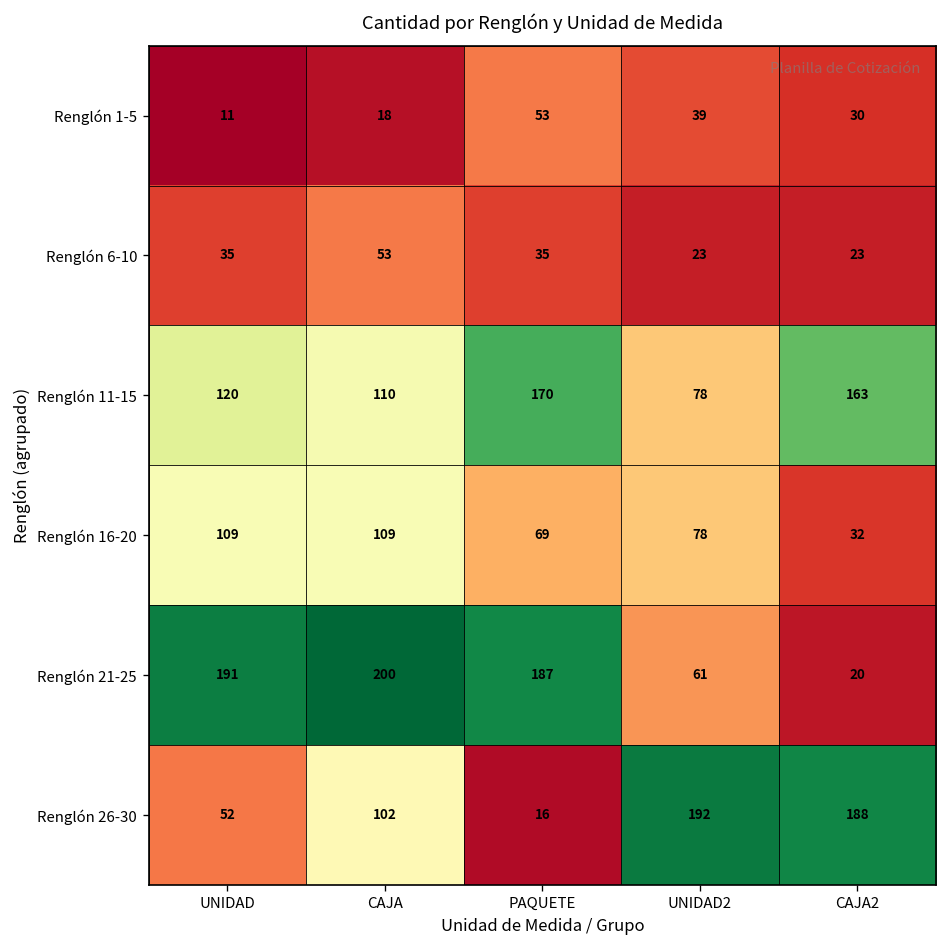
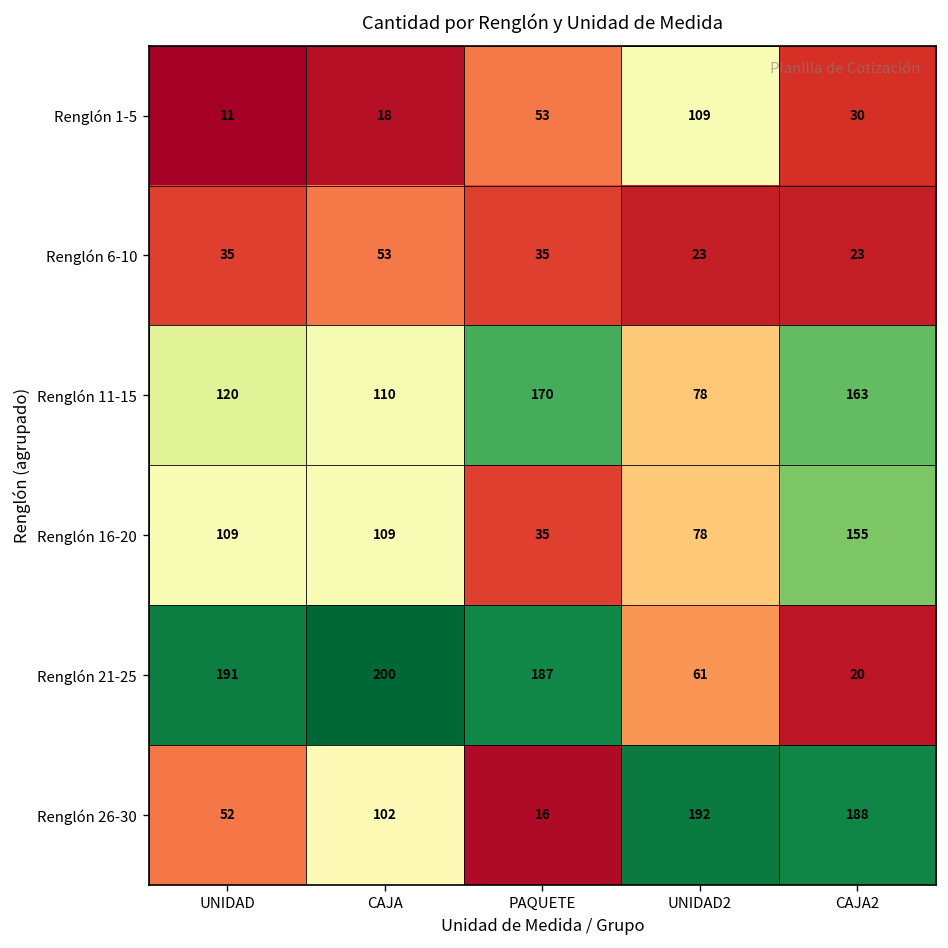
  {
    "Renglón 1-5": {
      "UNIDAD": 11,
      "CAJA": 18,
      "PAQUETE": 53,
-     "UNIDAD2": 39
+     "UNIDAD2": 109
    },
    "Renglón 6-10": {
      "UNIDAD": 35,
      "CAJA": 53,
      "PAQUETE": 35,
      "UNIDAD2": 23,
      "CAJA2": 23
    },
    "Renglón 11-15": {
      "UNIDAD": 120,
      "CAJA": 110,
      "PAQUETE": 170,
      "UNIDAD2": 78,
      "CAJA2": 163
    },
    "Renglón 16-20": {
      "UNIDAD": 109,
      "CAJA": 109,
-     "PAQUETE": 69,
+     "PAQUETE": 35,
      "UNIDAD2": 78,
-     "CAJA2": 32
+     "CAJA2": 155
    },
    "Renglón 21-25": {
      "UNIDAD": 191,
      "CAJA": 200,
      "PAQUETE": 187,
      "UNIDAD2": 61,
      "CAJA2": 20
    },
    "Renglón 26-30": {
      "UNIDAD": 52,
      "CAJA": 102,
      "PAQUETE": 16,
      "UNIDAD2": 192,
      "CAJA2": 188
    }
  }
